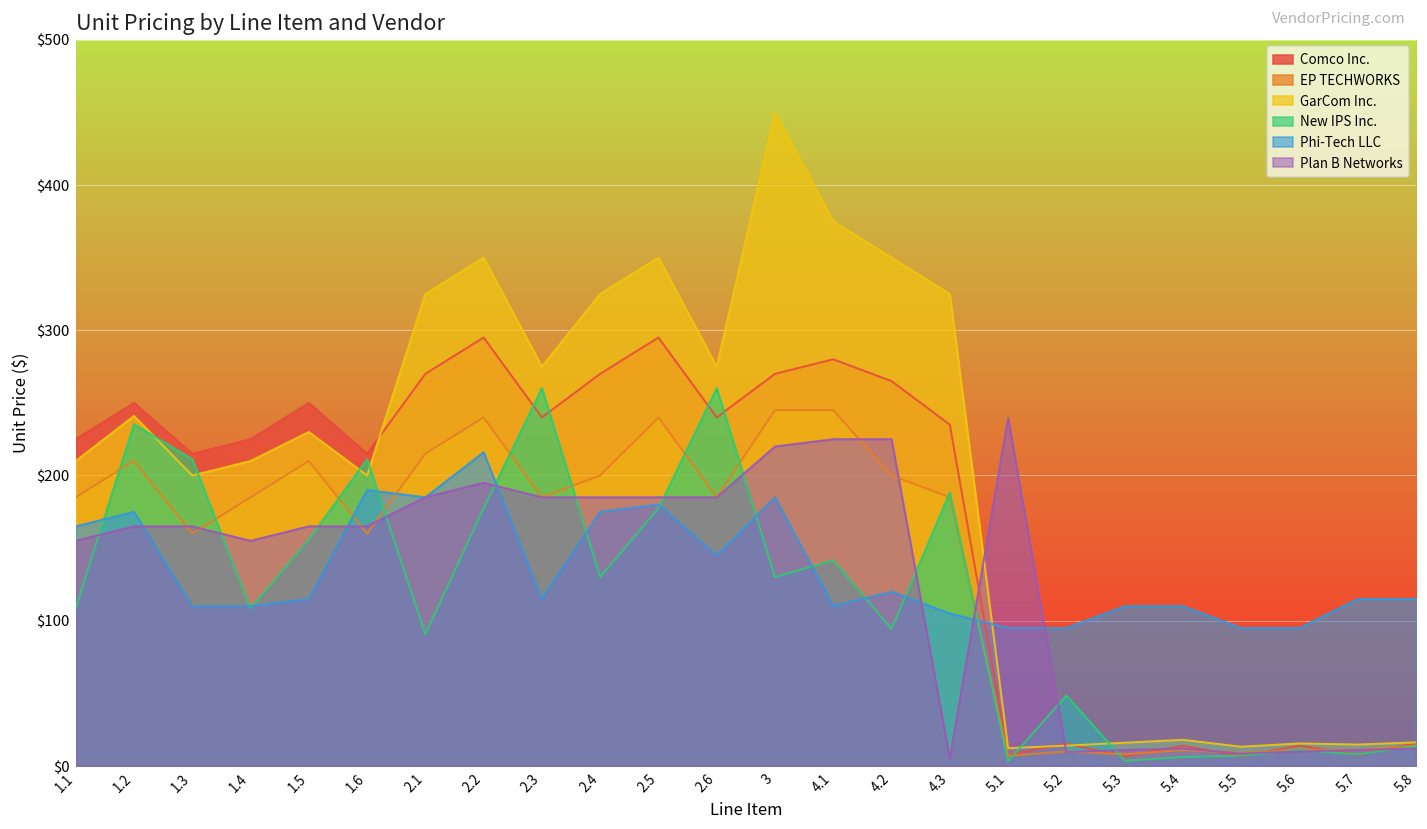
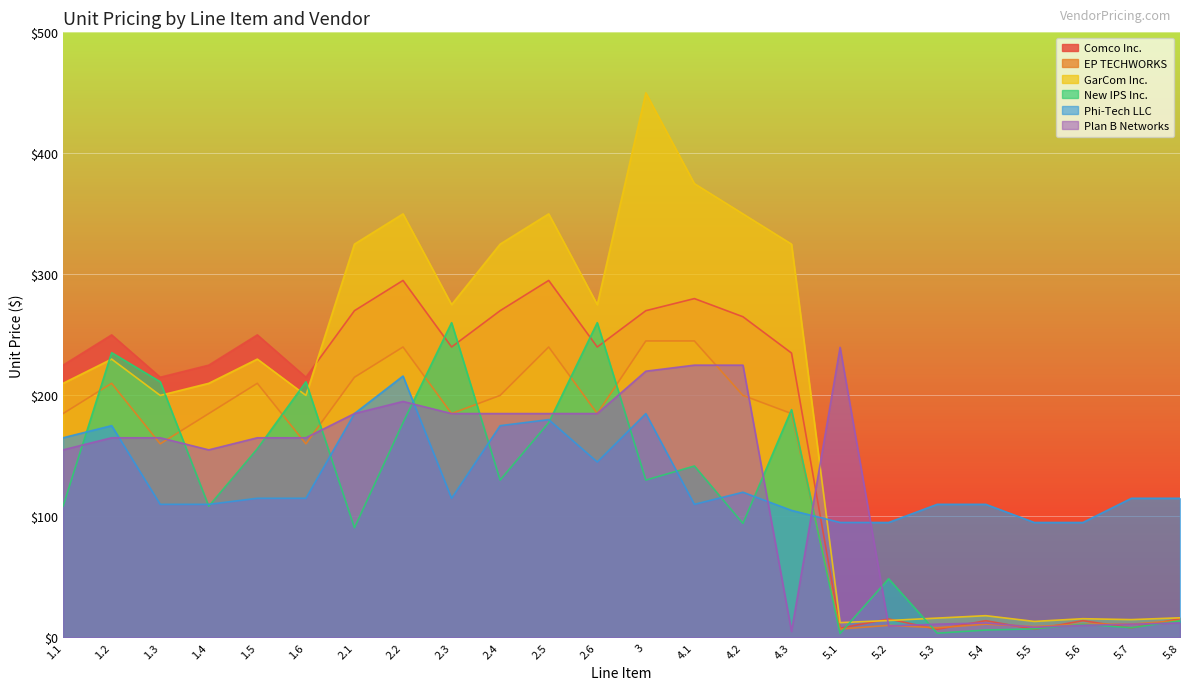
  {
    "GarCom Inc.": {
      "1.1": "$210",
-     "1.2": "$241",
+     "1.2": "$230",
      "1.3": "$200",
      "1.4": "$210",
      "1.5": "$230",
      "1.6": "$200",
      "2.1": "$325",
      "2.2": "$350",
      "2.3": "$275",
      "2.4": "$325",
      "2.5": "$350",
      "2.6": "$275",
      "3": "$450",
      "4.1": "$375",
      "4.2": "$350",
      "4.3": "$325",
      "5.1": "$12",
      "5.3": "$16",
      "5.4": "$18",
      "5.5": "$13",
      "5.7": "$15"
    },
    "New IPS Inc.": {
      "1.1": "$108",
      "1.2": "$235",
      "1.3": "$211",
      "1.5": "$156",
      "1.6": "$211",
      "2.1": "$91",
      "2.2": "$178",
      "2.3": "$260",
      "2.4": "$130",
      "2.5": "$178",
      "2.6": "$260",
      "3": "$130",
      "4.1": "$142",
      "4.2": "$94",
      "4.3": "$188",
      "5.1": "$3",
      "5.2": "$48",
      "5.3": "$4",
      "5.4": "$6"
    },
    "Phi-Tech LLC": {
      "1.1": "$165",
      "1.2": "$175",
      "1.3": "$110",
      "1.5": "$115",
-     "1.6": "$190",
+     "1.6": "$115",
      "2.2": "$216",
      "2.3": "$115",
      "2.4": "$175",
      "2.5": "$180",
      "2.6": "$145",
      "3": "$185",
      "4.1": "$110",
      "4.2": "$120",
      "4.3": "$105",
      "5.1": "$95",
      "5.2": "$95",
      "5.3": "$110",
      "5.4": "$110",
      "5.5": "$95",
      "5.6": "$95",
      "5.7": "$115",
      "5.8": "$115"
    },
    "Plan B Networks": {
      "1.1": "$155",
      "1.2": "$165",
      "1.3": "$165",
      "1.4": "$155",
      "1.5": "$165",
      "1.6": "$165",
      "2.2": "$195",
      "2.4": "$185",
      "2.5": "$185",
      "3": "$220",
      "4.1": "$225",
      "4.2": "$225",
      "4.3": "$5",
      "5.1": "$240",
      "5.3": "$11"
    }
  }
